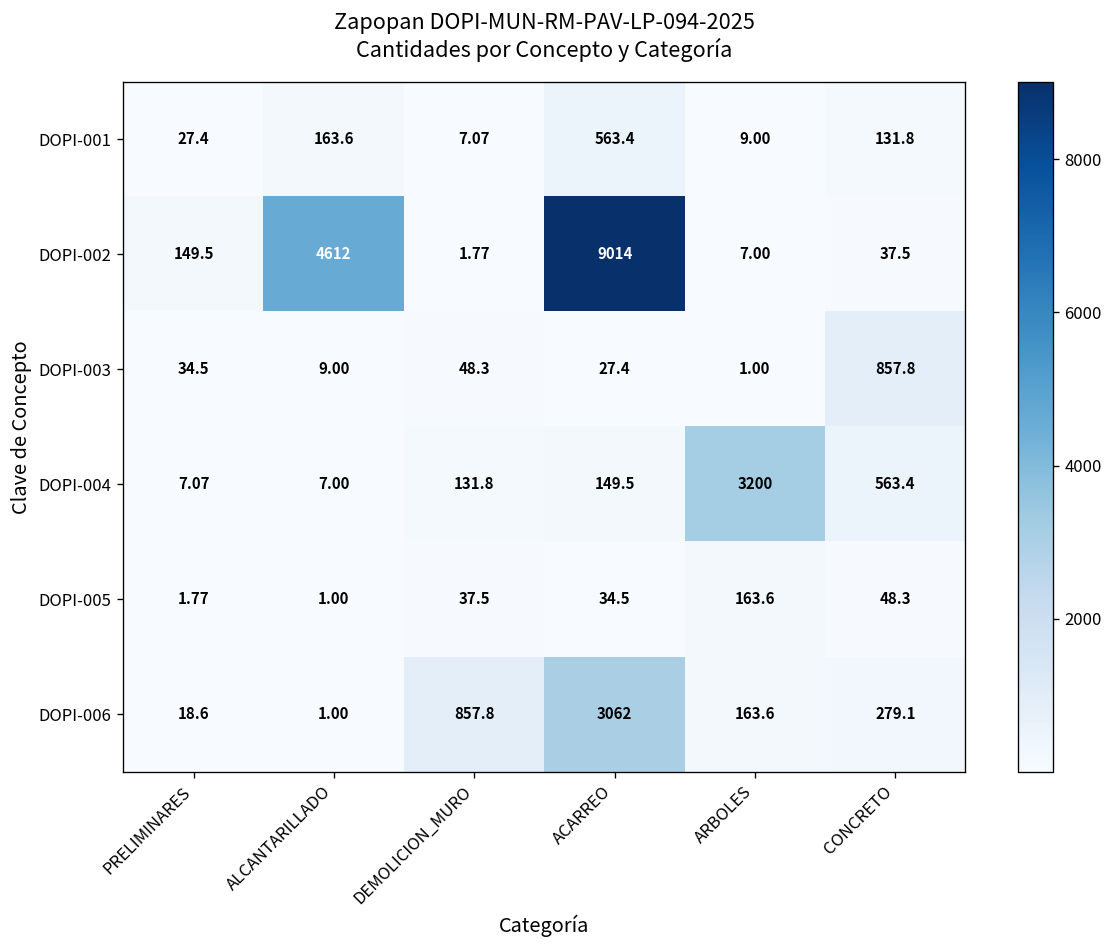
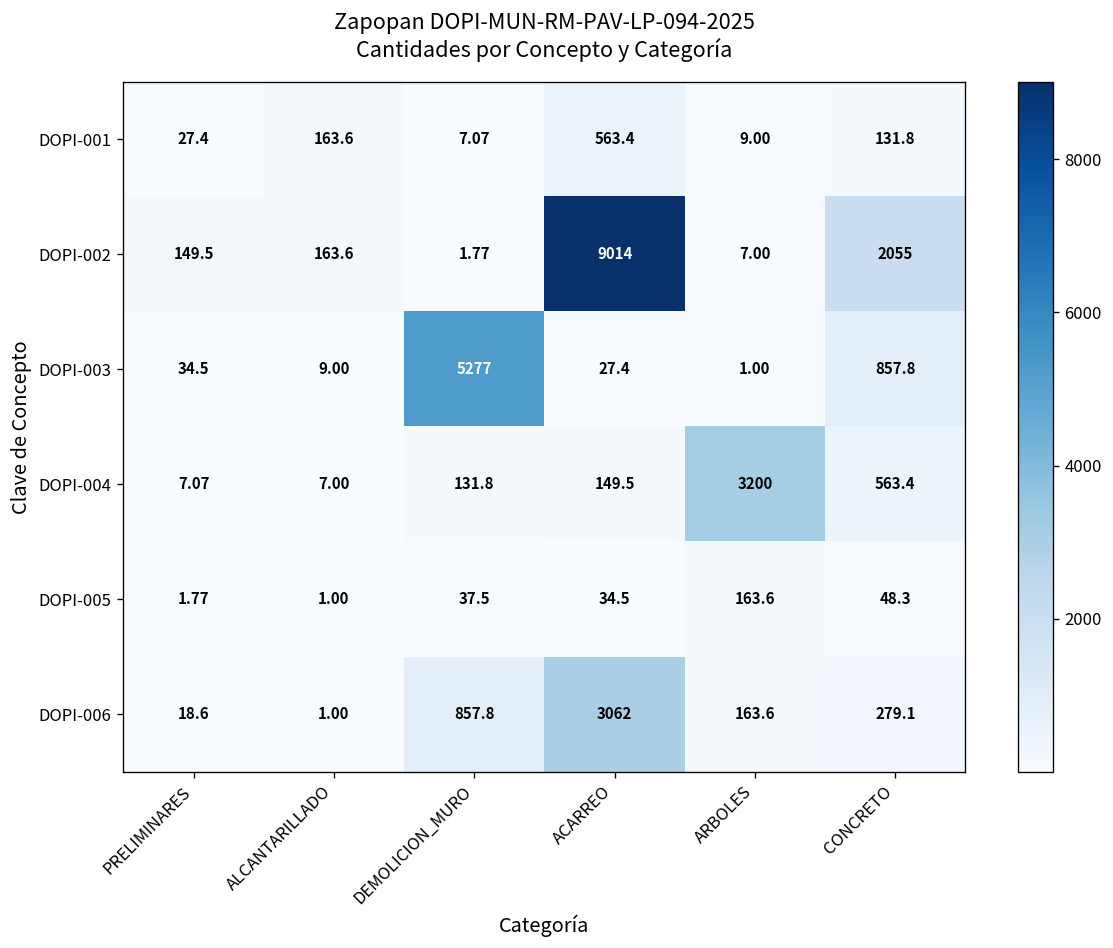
  {
    "DOPI-001": {
      "PRELIMINARES": 27.4,
      "ALCANTARILLADO": 163.6,
      "DEMOLICION_MURO": 7.07,
      "ACARREO": 563.4,
      "ARBOLES": 9.00,
      "CONCRETO": 131.8
    },
    "DOPI-002": {
      "PRELIMINARES": 149.5,
-     "ALCANTARILLADO": 4612,
+     "ALCANTARILLADO": 163.6,
      "DEMOLICION_MURO": 1.77,
      "ACARREO": 9014,
      "ARBOLES": 7.00,
-     "CONCRETO": 37.5
+     "CONCRETO": 2055
    },
    "DOPI-003": {
      "PRELIMINARES": 34.5,
      "ALCANTARILLADO": 9.00,
-     "DEMOLICION_MURO": 48.3,
+     "DEMOLICION_MURO": 5277,
      "ACARREO": 27.4,
      "ARBOLES": 1.00,
      "CONCRETO": 857.8
    },
    "DOPI-004": {
      "PRELIMINARES": 7.07,
      "ALCANTARILLADO": 7.00,
      "DEMOLICION_MURO": 131.8,
      "ACARREO": 149.5,
      "ARBOLES": 3200,
      "CONCRETO": 563.4
    },
    "DOPI-005": {
      "PRELIMINARES": 1.77,
      "ALCANTARILLADO": 1.00,
      "DEMOLICION_MURO": 37.5,
      "ACARREO": 34.5,
      "ARBOLES": 163.6,
      "CONCRETO": 48.3
    },
    "DOPI-006": {
      "PRELIMINARES": 18.6,
      "ALCANTARILLADO": 1.00,
      "DEMOLICION_MURO": 857.8,
      "ACARREO": 3062,
      "ARBOLES": 163.6,
      "CONCRETO": 279.1
    }
  }
